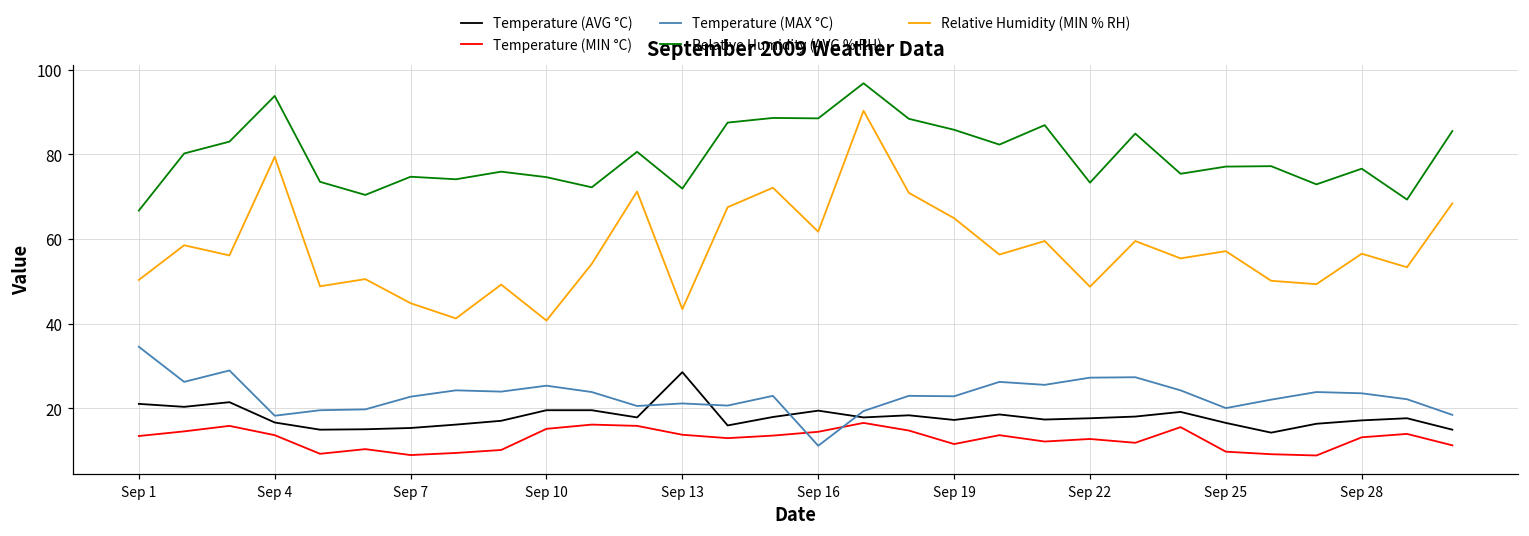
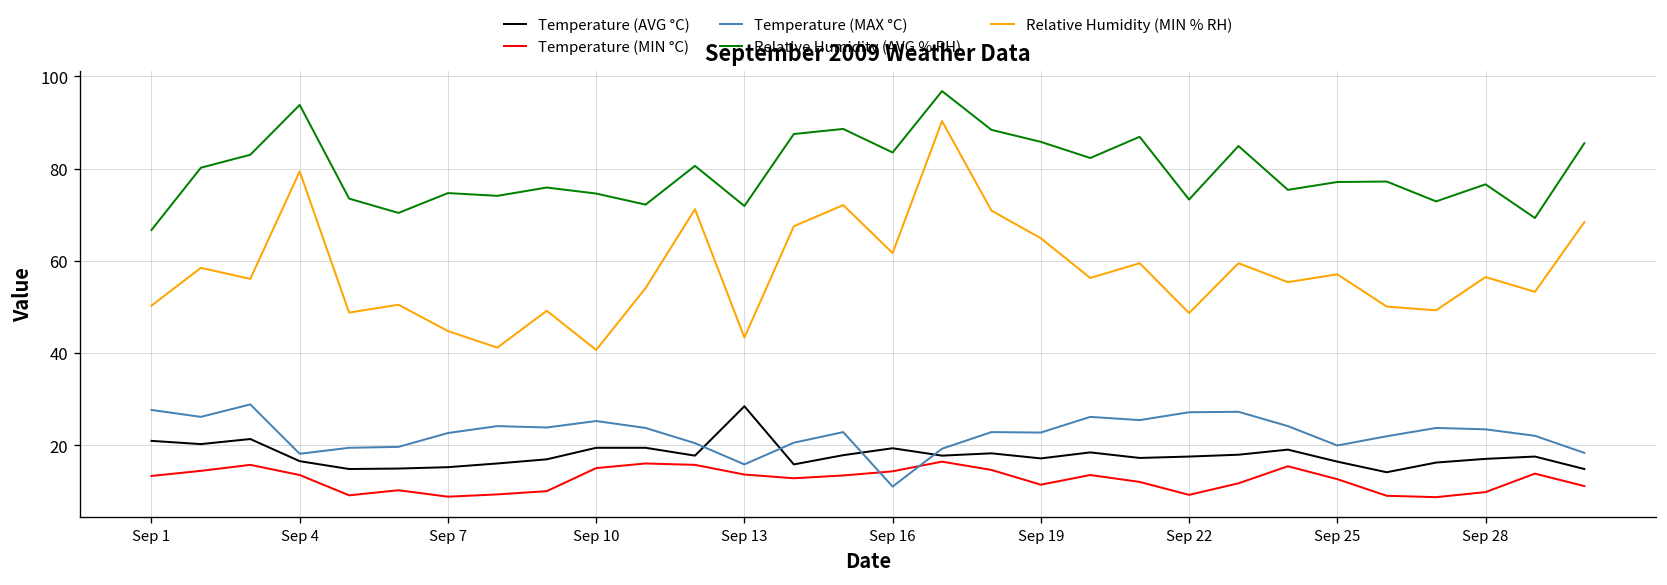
  {
    "Temperature (AVG °C)": {
      "Sep 1": 21,
      "Sep 4": 17,
      "Sep 7": 15,
      "Sep 10": 20,
      "Sep 13": 29,
      "Sep 16": 19,
      "Sep 19": 17,
      "Sep 22": 18,
      "Sep 25": 17,
      "Sep 28": 17
    },
    "Temperature (MIN °C)": {
      "Sep 1": 13,
      "Sep 4": 14,
      "Sep 7": 9,
      "Sep 10": 15,
      "Sep 13": 14,
      "Sep 16": 14,
      "Sep 19": 12,
-     "Sep 22": 13,
-     "Sep 25": 10,
-     "Sep 28": 13
+     "Sep 22": 9,
+     "Sep 25": 13,
+     "Sep 28": 10
    },
    "Temperature (MAX °C)": {
-     "Sep 1": 35,
+     "Sep 1": 28,
      "Sep 4": 18,
      "Sep 7": 23,
      "Sep 10": 25,
-     "Sep 13": 21,
+     "Sep 13": 16,
      "Sep 16": 11,
      "Sep 19": 23,
      "Sep 22": 27,
      "Sep 25": 20,
      "Sep 28": 24
    },
    "Relative Humidity (AVG % RH)": {
      "Sep 1": 67,
      "Sep 4": 94,
      "Sep 7": 75,
      "Sep 10": 75,
      "Sep 13": 72,
-     "Sep 16": 89,
+     "Sep 16": 84,
      "Sep 19": 86,
      "Sep 22": 73,
      "Sep 25": 77,
      "Sep 28": 77
    },
    "Relative Humidity (MIN % RH)": {
      "Sep 1": 50,
      "Sep 4": 79,
      "Sep 7": 45,
      "Sep 10": 41,
      "Sep 13": 43,
      "Sep 16": 62,
      "Sep 19": 65,
      "Sep 22": 49,
      "Sep 25": 57,
      "Sep 28": 57
    }
  }
